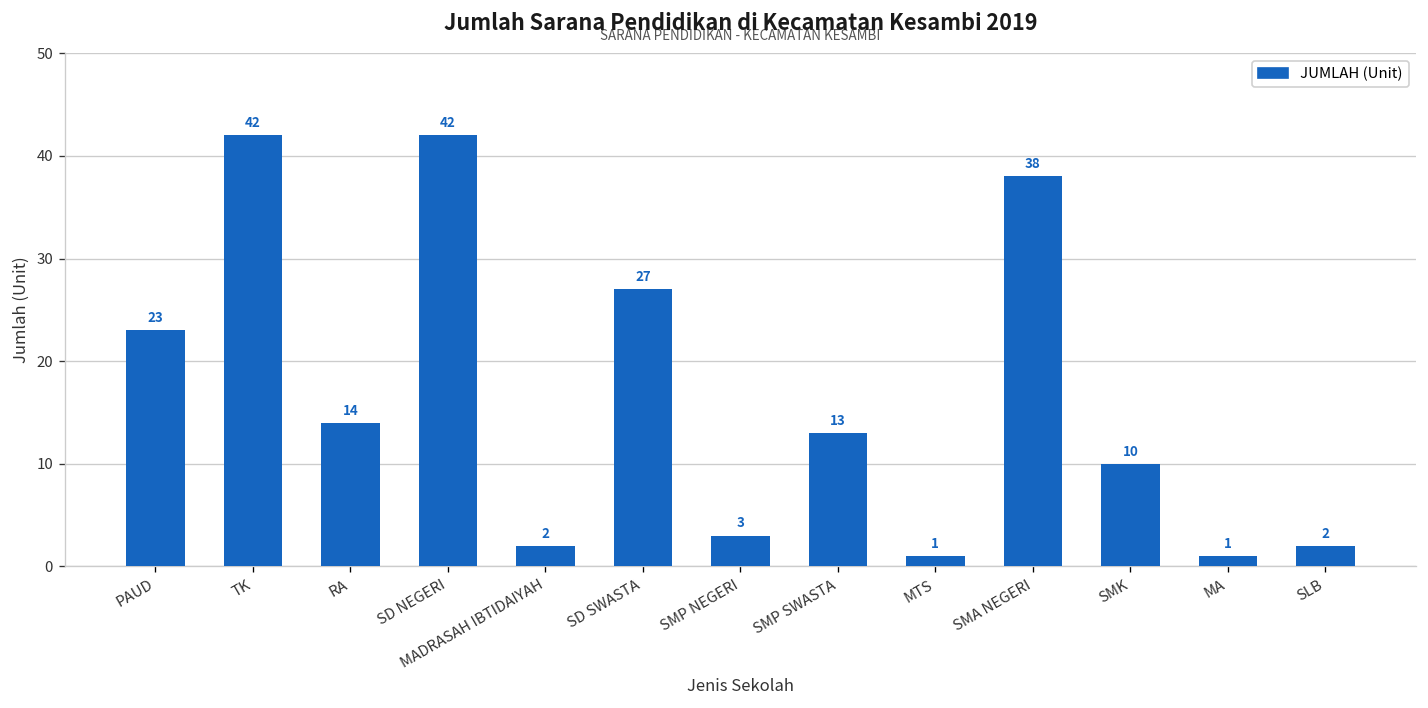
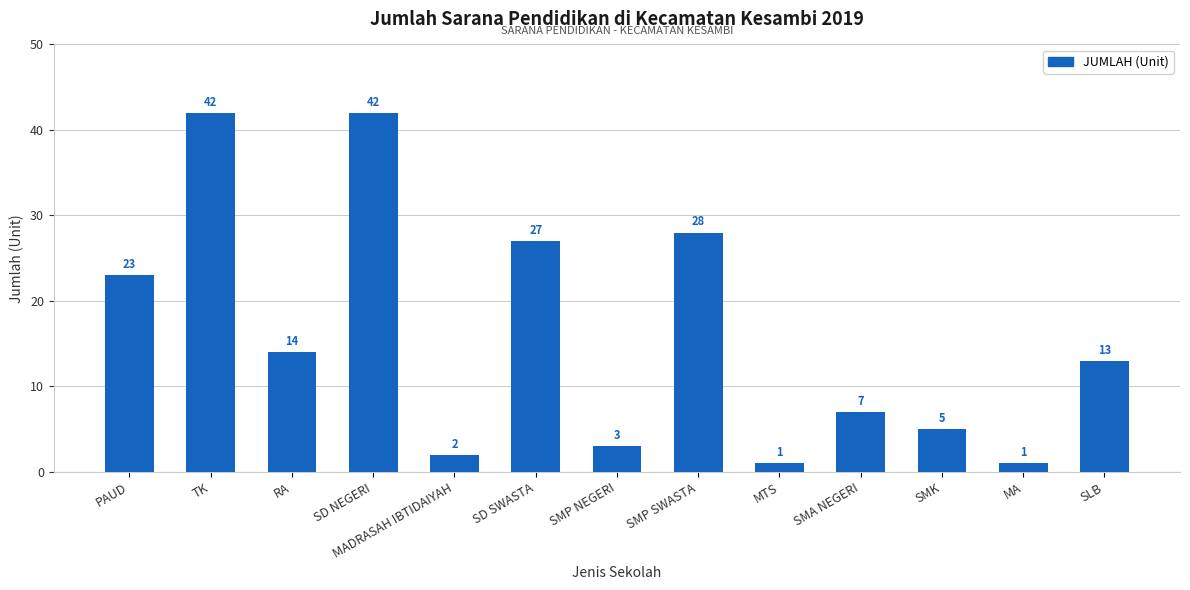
  {
    "PAUD": 23,
    "TK": 42,
    "RA": 14,
    "SD NEGERI": 42,
    "MADRASAH IBTIDAIYAH": 2,
    "SD SWASTA": 27,
    "SMP NEGERI": 3,
-   "SMP SWASTA": 13,
+   "SMP SWASTA": 28,
    "MTS": 1,
-   "SMA NEGERI": 38,
-   "SMK": 10,
+   "SMA NEGERI": 7,
+   "SMK": 5,
    "MA": 1,
-   "SLB": 2
+   "SLB": 13
  }
